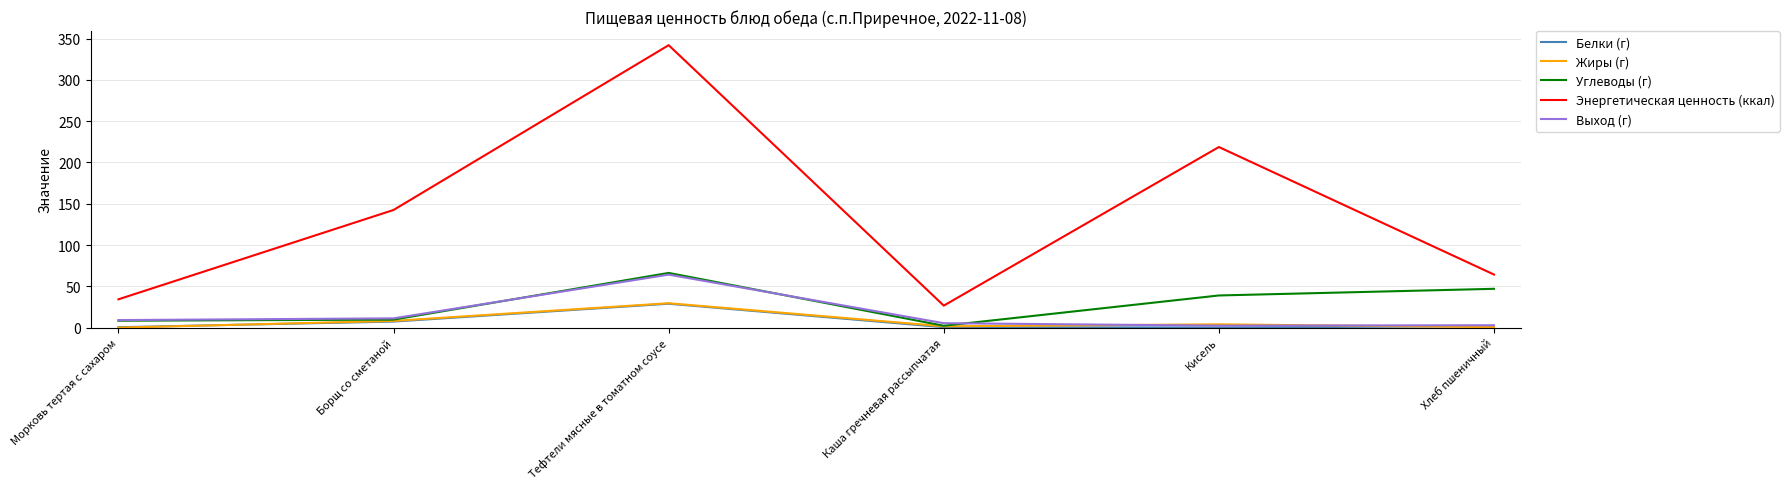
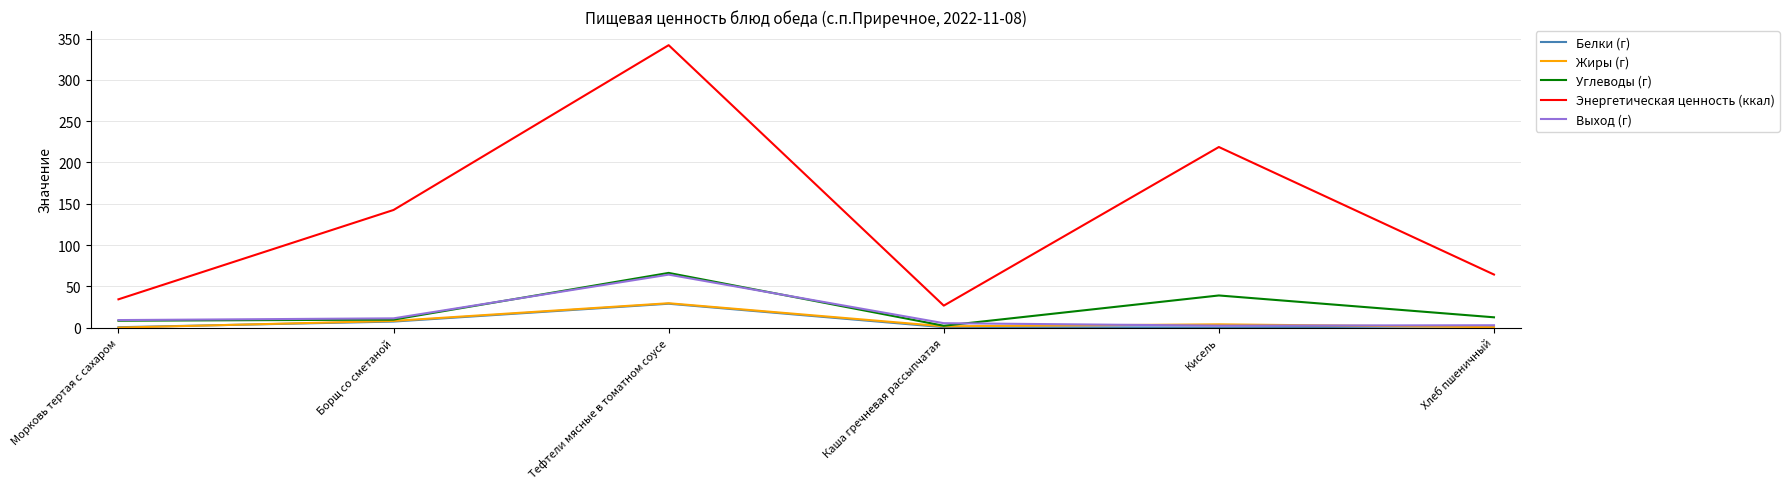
  {
    "Углеводы (г)": {
      "Кисель": 40,
-     "Хлеб пшеничный": 50
+     "Хлеб пшеничный": 10
    },
    "Энергетическая ценность (ккал)": {
      "Морковь тертая с сахаром": 30,
      "Борщ со сметаной": 140,
      "Тефтели мясные в томатном соусе": 340,
      "Каша гречневая рассыпчатая": 30,
      "Кисель": 220,
      "Хлеб пшеничный": 60
    }
  }
